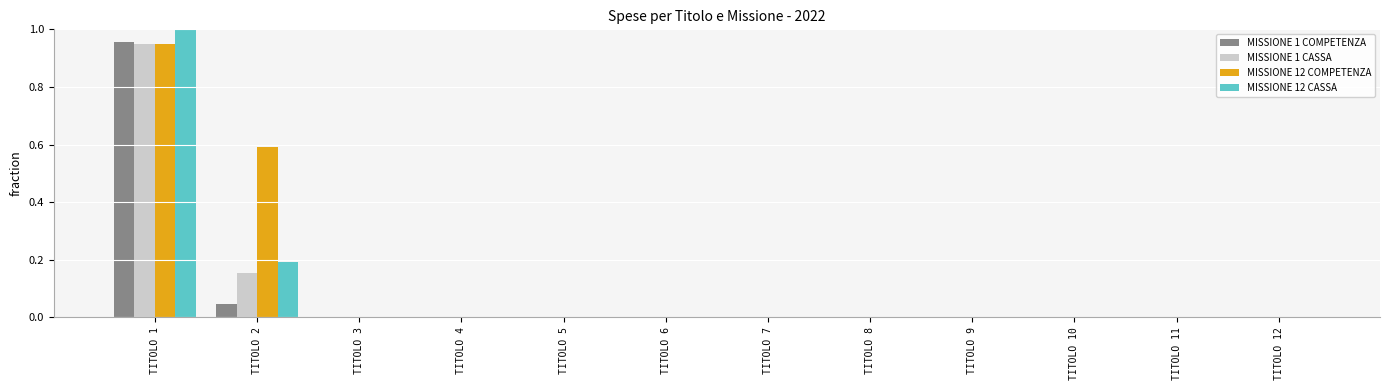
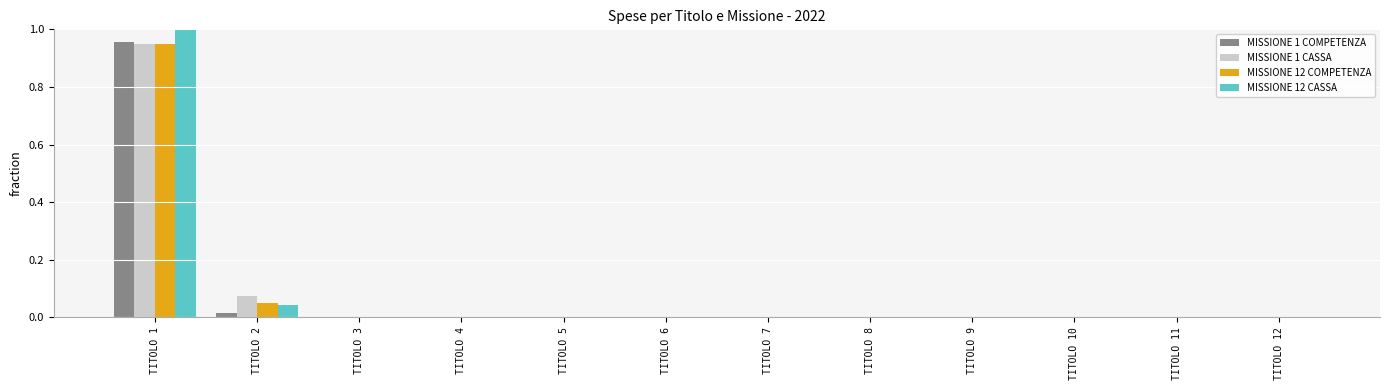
  {
    "MISSIONE 1 COMPETENZA": {
      "TITOLO 1": 0.96,
-     "TITOLO 2": 0.05,
+     "TITOLO 2": 0.02,
      "TITOLO 3": 0.00,
      "TITOLO 4": 0.00,
      "TITOLO 5": 0.00,
      "TITOLO 6": 0.00,
      "TITOLO 7": 0.00,
      "TITOLO 8": 0.00,
      "TITOLO 9": 0.00,
      "TITOLO 10": 0.00,
      "TITOLO 11": 0.00,
      "TITOLO 12": 0.00
    },
    "MISSIONE 1 CASSA": {
      "TITOLO 1": 0.95,
-     "TITOLO 2": 0.15,
+     "TITOLO 2": 0.08,
      "TITOLO 3": 0.00,
      "TITOLO 4": 0.00,
      "TITOLO 5": 0.00,
      "TITOLO 6": 0.00,
      "TITOLO 7": 0.00,
      "TITOLO 8": 0.00,
      "TITOLO 9": 0.00,
      "TITOLO 10": 0.00,
      "TITOLO 11": 0.00,
      "TITOLO 12": 0.00
    },
    "MISSIONE 12 COMPETENZA": {
      "TITOLO 1": 0.95,
-     "TITOLO 2": 0.59,
+     "TITOLO 2": 0.05,
      "TITOLO 3": 0.00,
      "TITOLO 4": 0.00,
      "TITOLO 5": 0.00,
      "TITOLO 6": 0.00,
      "TITOLO 7": 0.00,
      "TITOLO 8": 0.00,
      "TITOLO 9": 0.00,
      "TITOLO 10": 0.00,
      "TITOLO 11": 0.00,
      "TITOLO 12": 0.00
    },
    "MISSIONE 12 CASSA": {
      "TITOLO 1": 1.00,
-     "TITOLO 2": 0.19,
+     "TITOLO 2": 0.04,
      "TITOLO 3": 0.00,
      "TITOLO 4": 0.00,
      "TITOLO 5": 0.00,
      "TITOLO 6": 0.00,
      "TITOLO 7": 0.00,
      "TITOLO 8": 0.00,
      "TITOLO 9": 0.00,
      "TITOLO 10": 0.00,
      "TITOLO 11": 0.00,
      "TITOLO 12": 0.00
    }
  }
